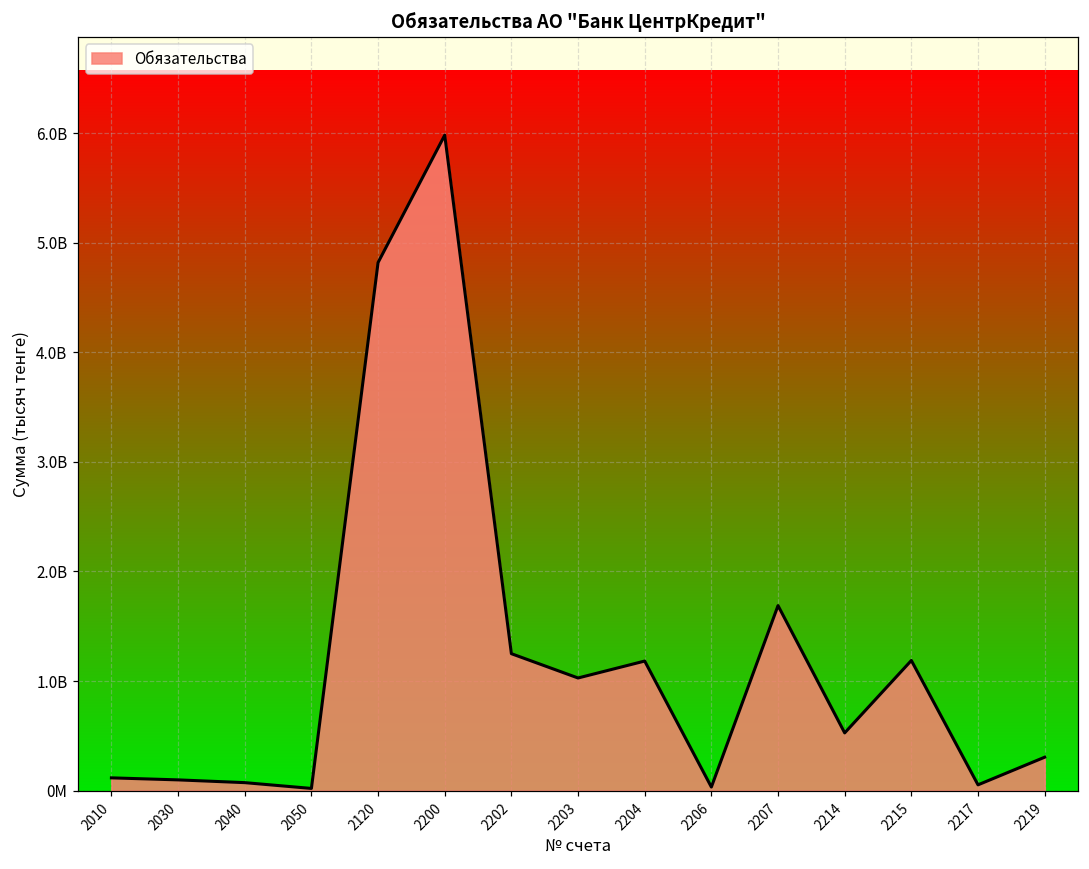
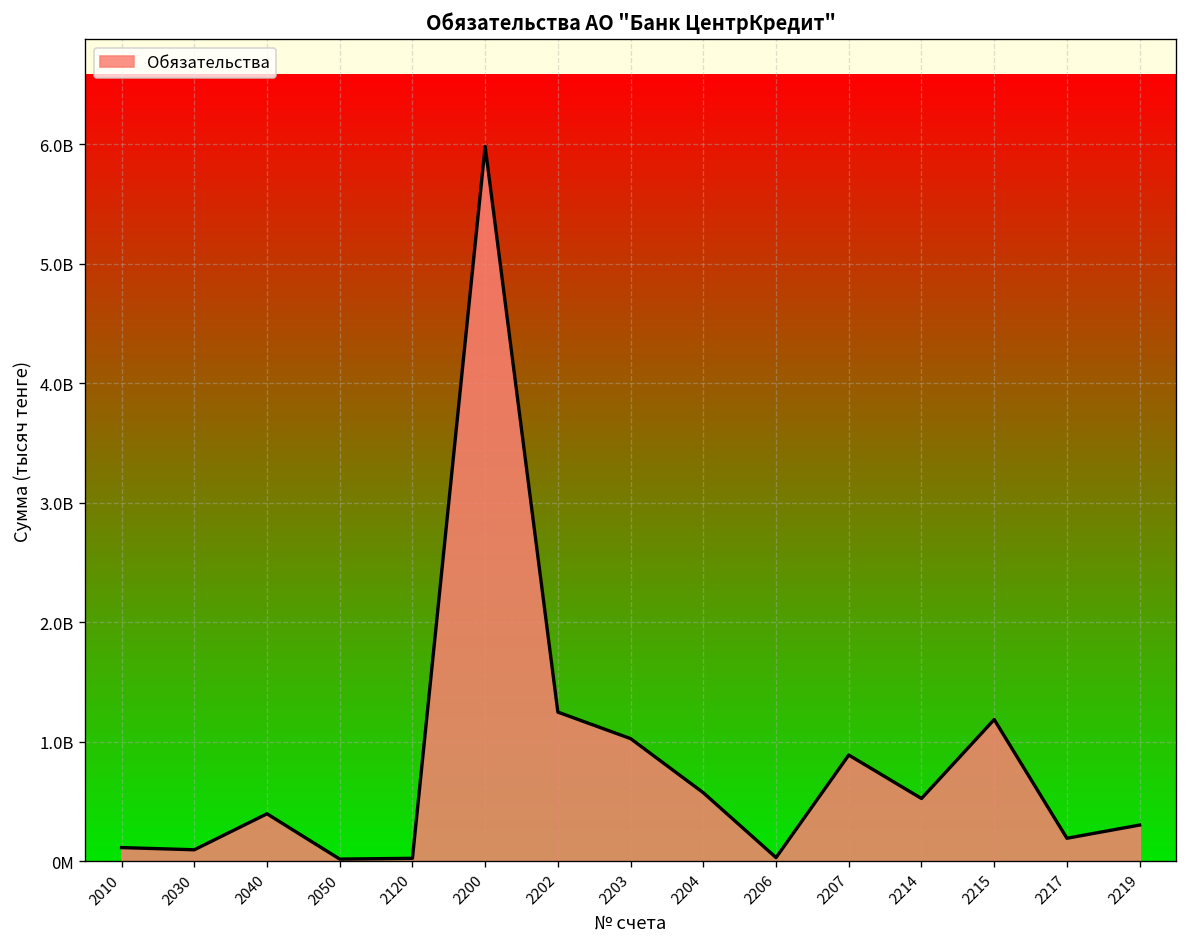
  {
    "2010": 100000000,
    "2030": 100000000,
-   "2040": 100000000,
+   "2040": 400000000,
    "2050": 0,
-   "2120": 4800000000,
+   "2120": 0,
    "2200": 6000000000,
    "2202": 1200000000,
    "2203": 1000000000,
-   "2204": 1200000000,
+   "2204": 600000000,
    "2206": 0,
-   "2207": 1700000000,
+   "2207": 900000000,
    "2214": 500000000,
    "2215": 1200000000,
-   "2217": 100000000,
+   "2217": 200000000,
    "2219": 300000000
  }
